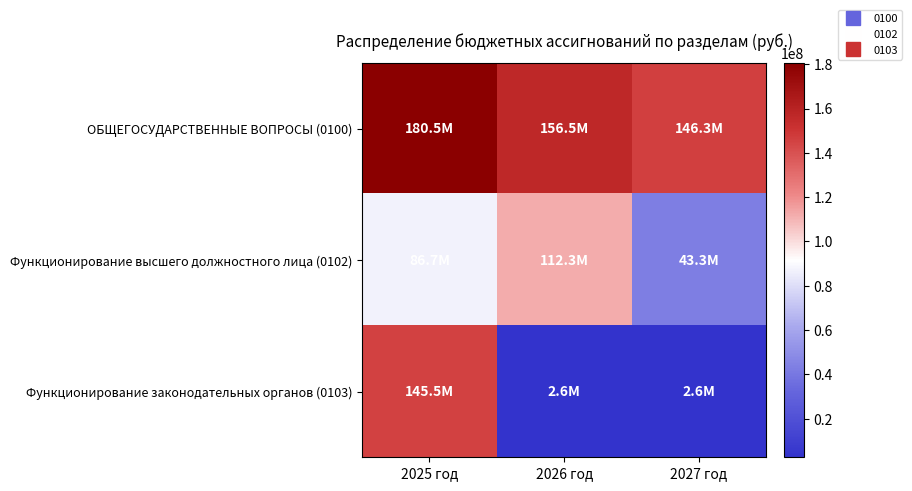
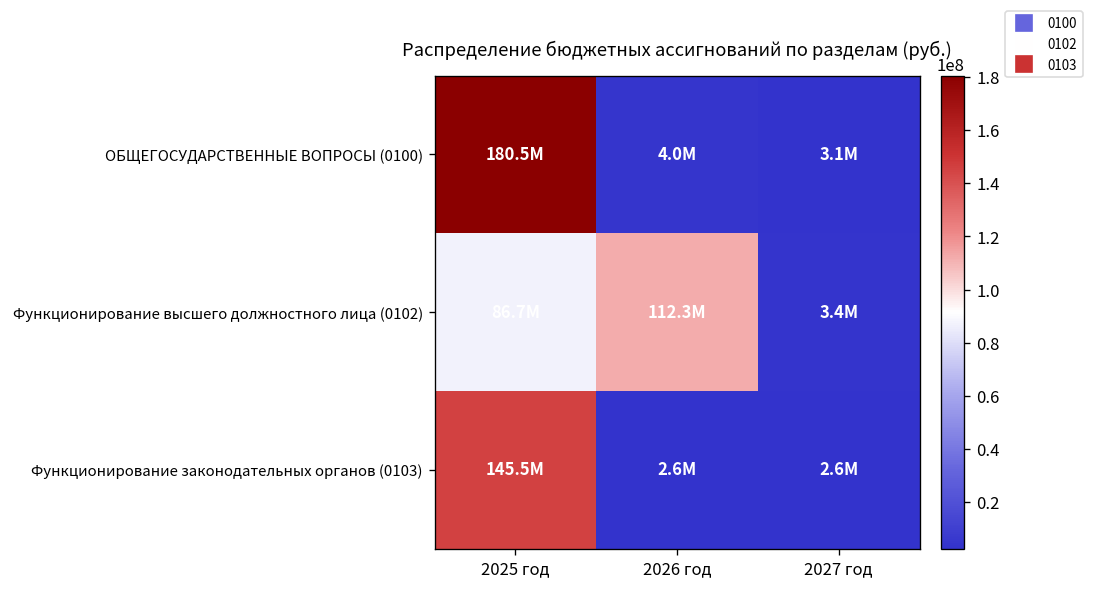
  {
    "ОБЩЕГОСУДАРСТВЕННЫЕ ВОПРОСЫ (0100)": {
      "2025 год": "180.5M",
-     "2026 год": "156.5M",
-     "2027 год": "146.3M"
+     "2026 год": "4.0M",
+     "2027 год": "3.1M"
    },
    "Функционирование высшего должностного лица (0102)": {
      "2026 год": "112.3M",
-     "2027 год": "43.3M"
+     "2027 год": "3.4M"
    },
    "Функционирование законодательных органов (0103)": {
      "2025 год": "145.5M",
      "2026 год": "2.6M",
      "2027 год": "2.6M"
    }
  }
